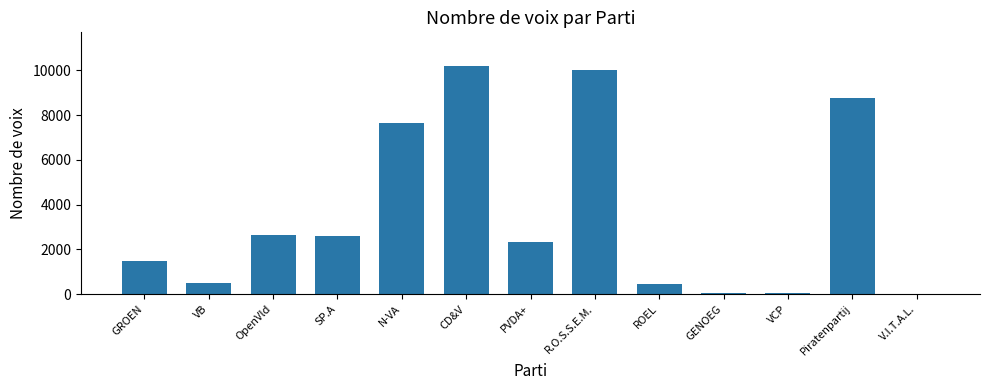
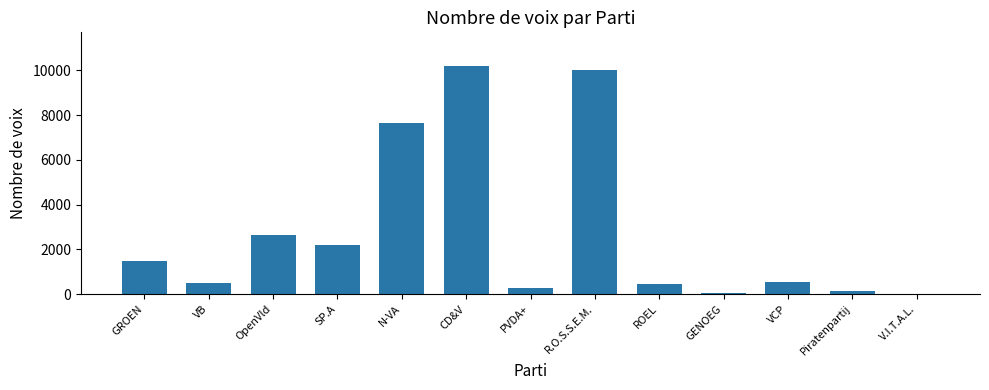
  {
    "GROEN": 1500,
    "VB": 500,
    "OpenVld": 2700,
-   "SP.A": 2600,
+   "SP.A": 2200,
    "N-VA": 7600,
    "CD&V": 10200,
-   "PVDA+": 2300,
+   "PVDA+": 300,
    "R.O.S.S.E.M.": 10000,
    "ROEL": 500,
-   "VCP": 100,
-   "Piratenpartij": 8800
+   "VCP": 600,
+   "Piratenpartij": 100
  }
